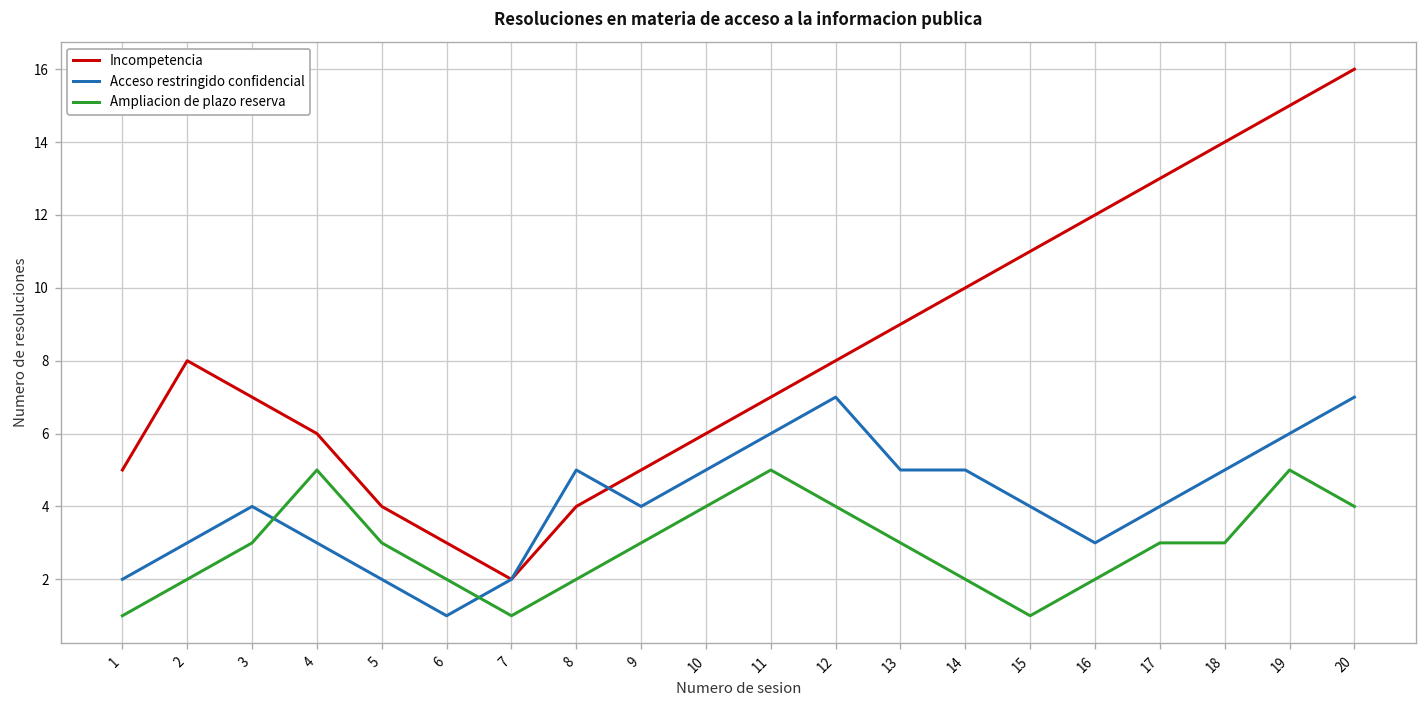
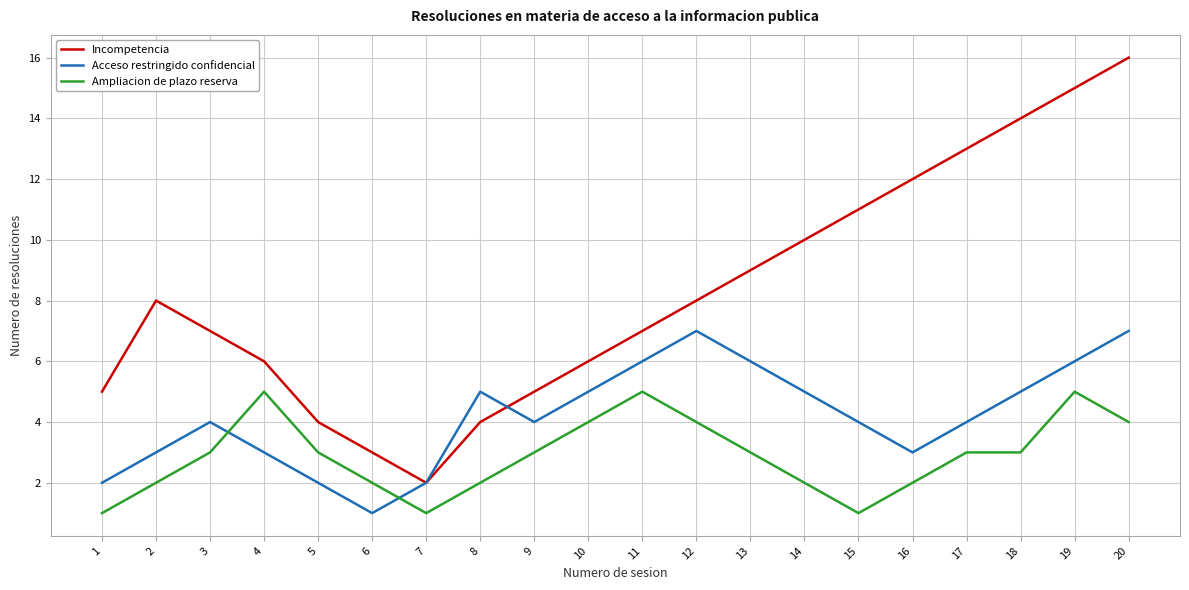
  {
    "Incompetencia": {
      "1": 5,
      "2": 8,
      "3": 7,
      "4": 6,
      "5": 4,
      "6": 3,
      "8": 4,
      "9": 5,
      "10": 6,
      "11": 7,
      "12": 8,
      "13": 9,
      "14": 10,
      "15": 11,
      "16": 12,
      "17": 13,
      "18": 14,
      "19": 15,
      "20": 16
    },
    "Acceso restringido confidencial": {
      "1": 2,
      "2": 3,
      "3": 4,
      "4": 3,
      "5": 2,
      "6": 1,
      "8": 5,
      "9": 4,
      "10": 5,
      "11": 6,
      "12": 7,
-     "13": 5,
+     "13": 6,
      "14": 5,
      "15": 4,
      "16": 3,
      "17": 4,
      "18": 5,
      "19": 6,
      "20": 7
    },
    "Ampliacion de plazo reserva": {
      "1": 1,
      "2": 2,
      "3": 3,
      "4": 5,
      "5": 3,
      "6": 2,
      "7": 1,
      "8": 2,
      "9": 3,
      "10": 4,
      "11": 5,
      "12": 4,
      "13": 3,
      "14": 2,
      "15": 1,
      "16": 2,
      "17": 3,
      "18": 3,
      "19": 5,
      "20": 4
    }
  }
